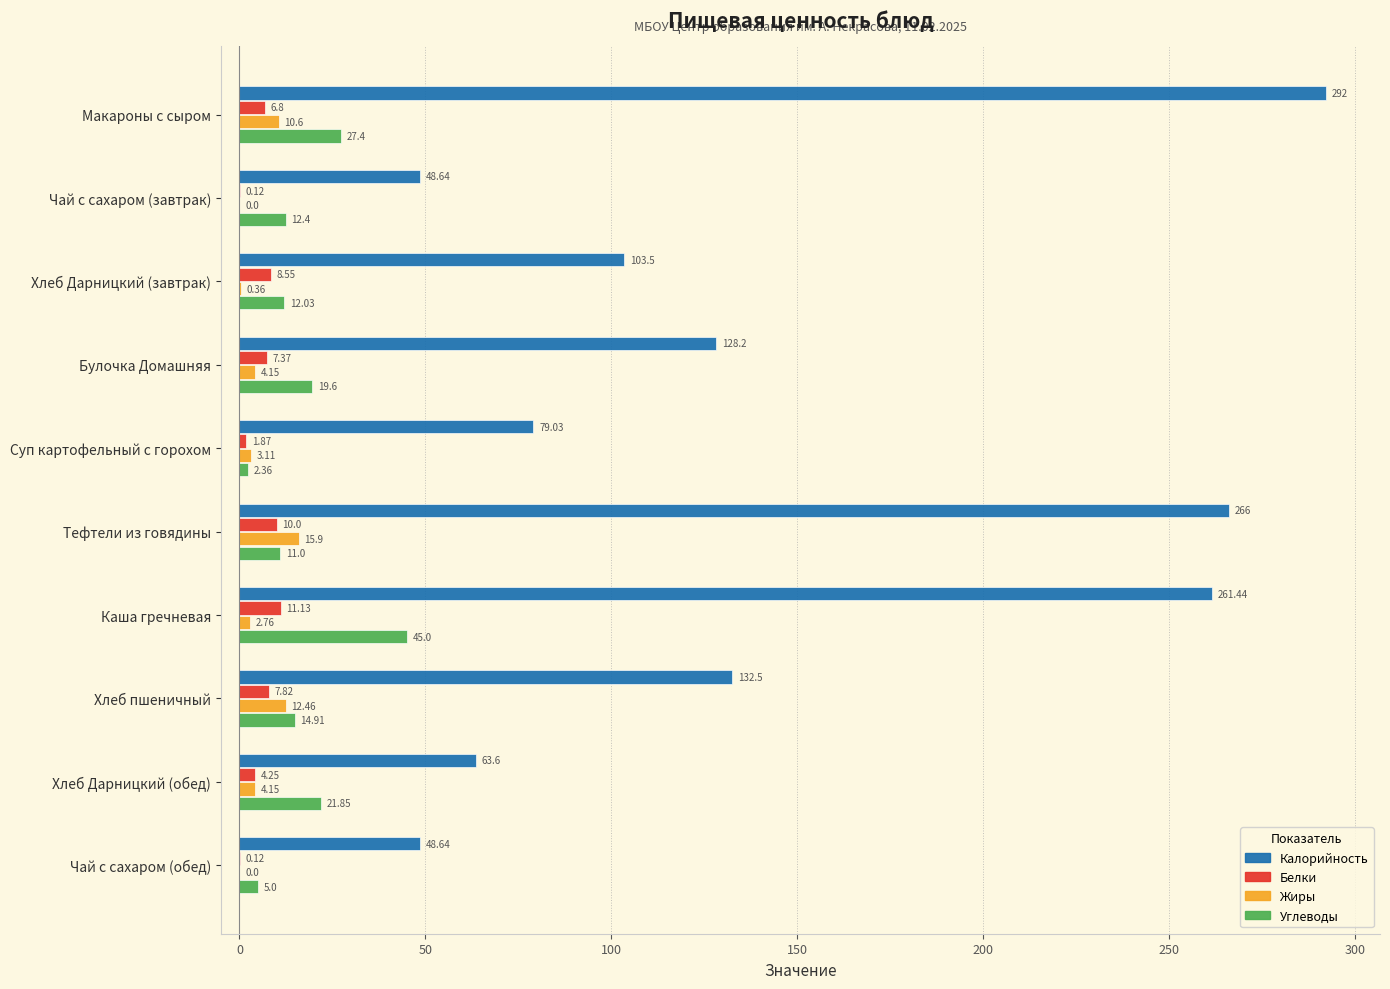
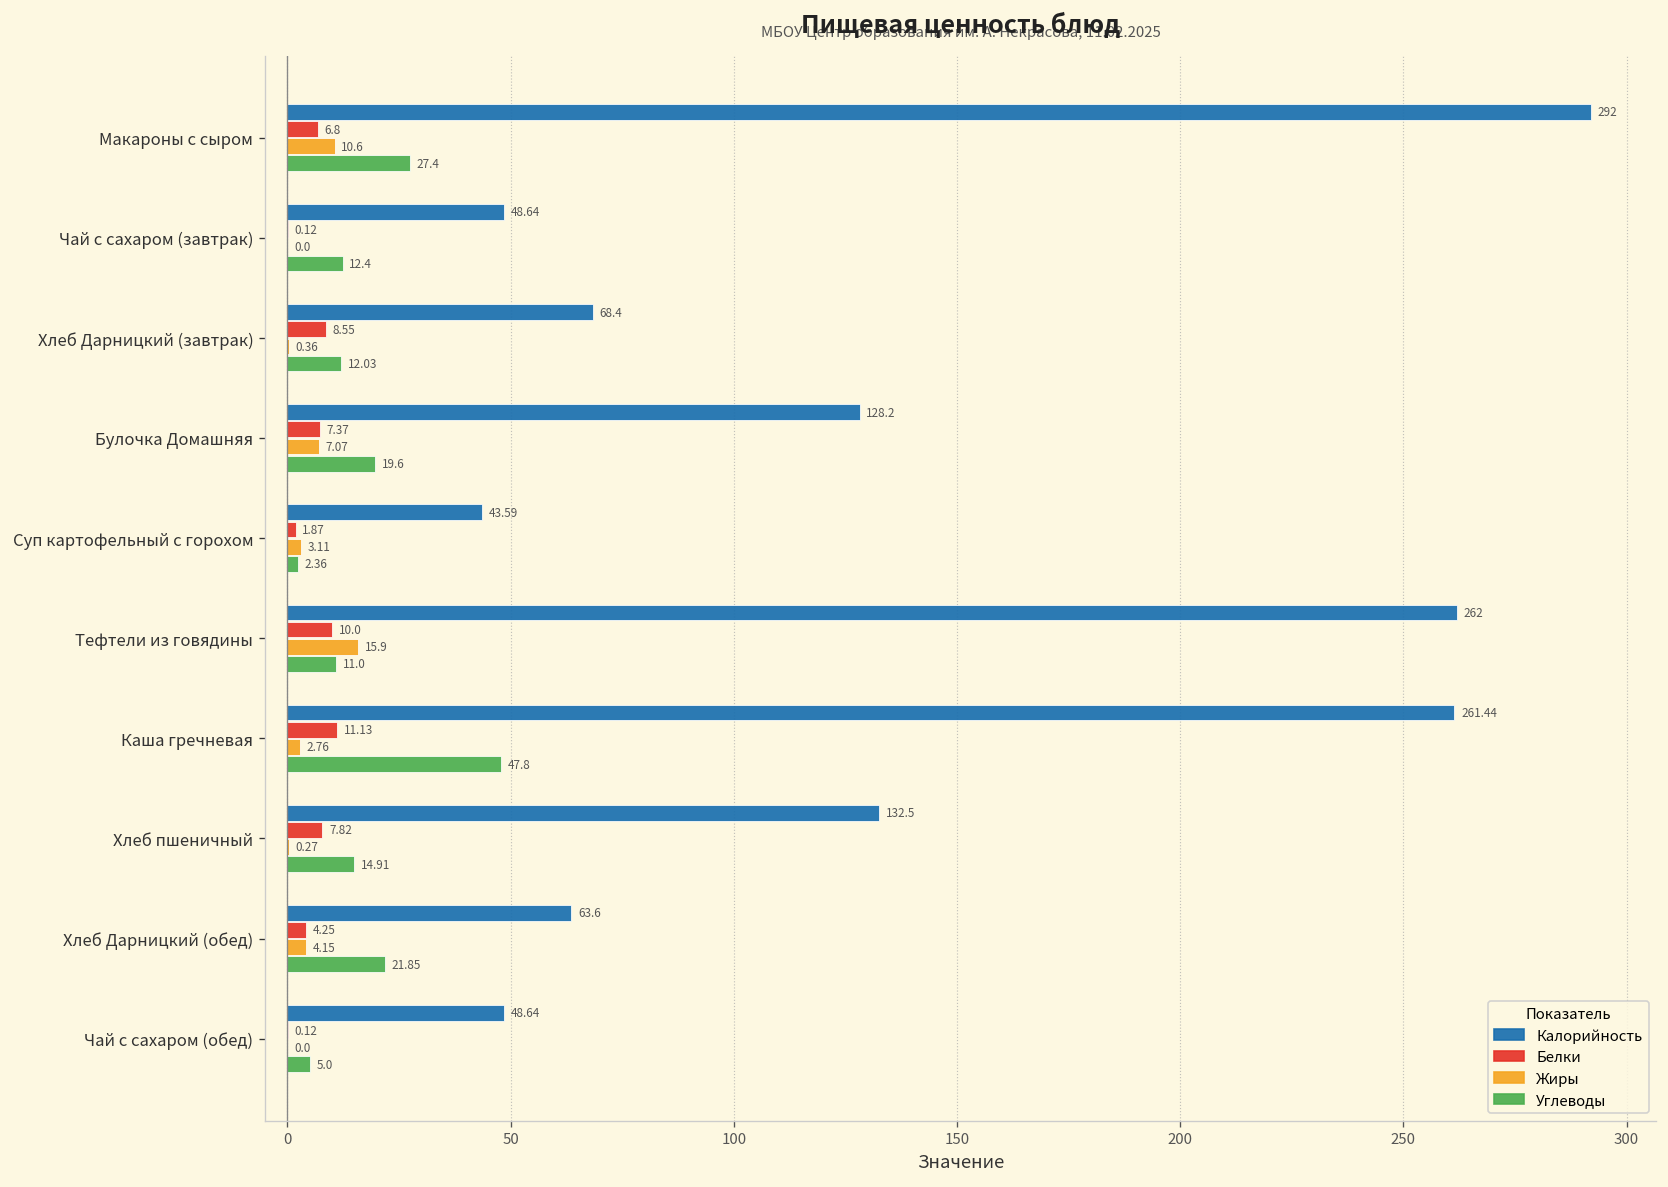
  {
    "Калорийность": {
      "Макароны с сыром": 292,
      "Чай с сахаром (завтрак)": 48.64,
-     "Хлеб Дарницкий (завтрак)": 103.5,
+     "Хлеб Дарницкий (завтрак)": 68.4,
      "Булочка Домашняя": 128.2,
-     "Суп картофельный с горохом": 79.03,
-     "Тефтели из говядины": 266,
+     "Суп картофельный с горохом": 43.59,
+     "Тефтели из говядины": 262,
      "Каша гречневая": 261.44,
      "Хлеб пшеничный": 132.5,
      "Хлеб Дарницкий (обед)": 63.6,
      "Чай с сахаром (обед)": 48.64
    },
    "Белки": {
      "Макароны с сыром": 6.8,
      "Чай с сахаром (завтрак)": 0.12,
      "Хлеб Дарницкий (завтрак)": 8.55,
      "Булочка Домашняя": 7.37,
      "Суп картофельный с горохом": 1.87,
      "Тефтели из говядины": 10.0,
      "Каша гречневая": 11.13,
      "Хлеб пшеничный": 7.82,
      "Хлеб Дарницкий (обед)": 4.25,
      "Чай с сахаром (обед)": 0.12
    },
    "Жиры": {
      "Макароны с сыром": 10.6,
      "Чай с сахаром (завтрак)": 0.0,
      "Хлеб Дарницкий (завтрак)": 0.36,
-     "Булочка Домашняя": 4.15,
+     "Булочка Домашняя": 7.07,
      "Суп картофельный с горохом": 3.11,
      "Тефтели из говядины": 15.9,
      "Каша гречневая": 2.76,
-     "Хлеб пшеничный": 12.46,
+     "Хлеб пшеничный": 0.27,
      "Хлеб Дарницкий (обед)": 4.15,
      "Чай с сахаром (обед)": 0.0
    },
    "Углеводы": {
      "Макароны с сыром": 27.4,
      "Чай с сахаром (завтрак)": 12.4,
      "Хлеб Дарницкий (завтрак)": 12.03,
      "Булочка Домашняя": 19.6,
      "Суп картофельный с горохом": 2.36,
      "Тефтели из говядины": 11.0,
-     "Каша гречневая": 45.0,
+     "Каша гречневая": 47.8,
      "Хлеб пшеничный": 14.91,
      "Хлеб Дарницкий (обед)": 21.85,
      "Чай с сахаром (обед)": 5.0
    }
  }
